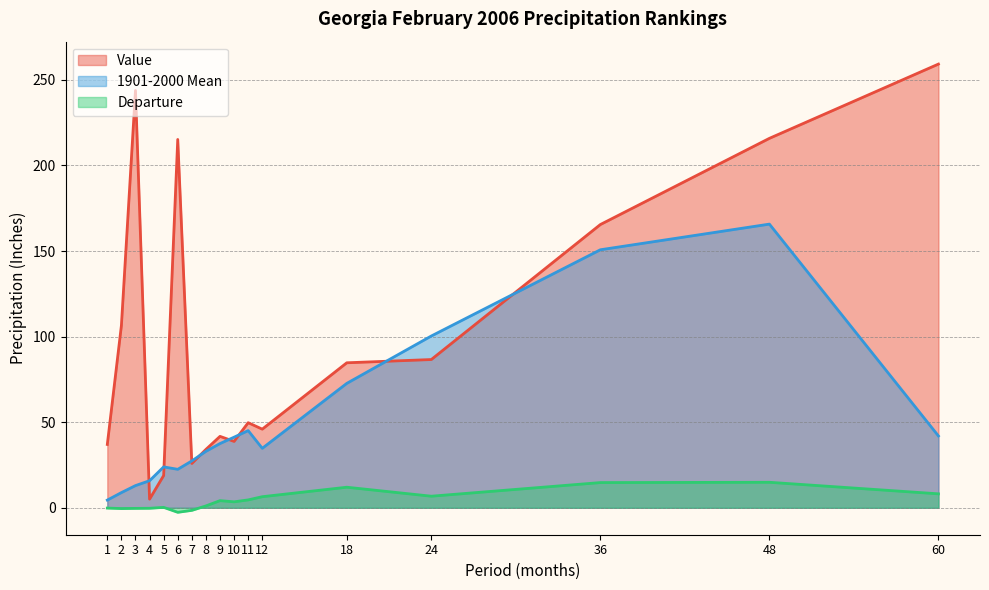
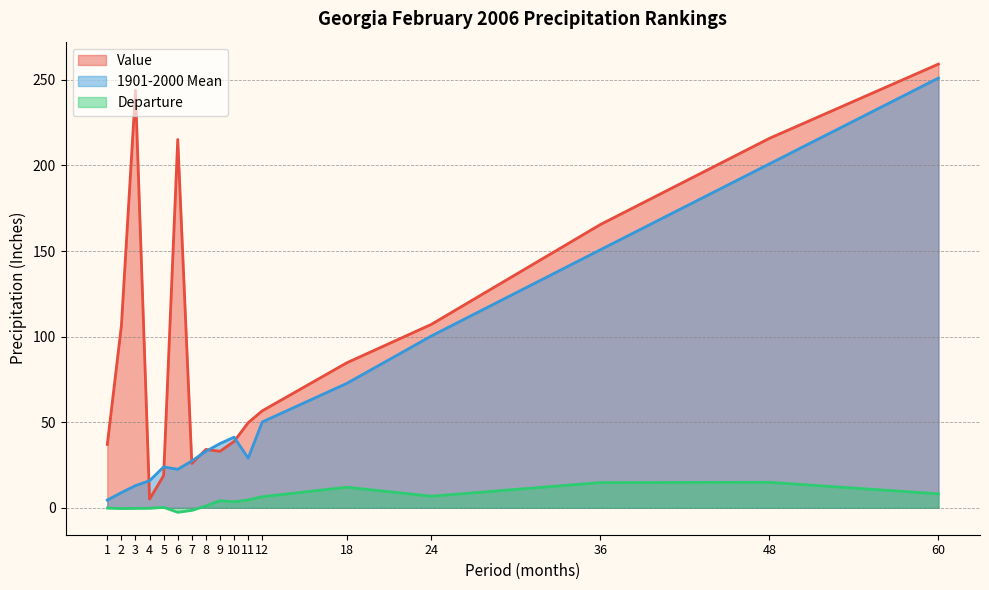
  {
    "Value": {
      "1": 37,
      "2": 106,
      "4": 5,
      "5": 19,
      "6": 215,
      "7": 26,
-     "9": 42,
+     "9": 33,
      "10": 39,
      "11": 50,
-     "12": 46,
+     "12": 57,
      "18": 85,
-     "24": 87,
+     "24": 107,
      "36": 166,
      "48": 216,
      "60": 259
    },
    "1901-2000 Mean": {
      "1": 5,
      "2": 9,
      "3": 13,
      "4": 16,
      "5": 24,
      "6": 22,
      "7": 27,
      "9": 38,
      "10": 41,
-     "11": 45,
-     "12": 35,
+     "11": 29,
+     "12": 50,
      "18": 73,
      "24": 100,
      "36": 151,
-     "48": 166,
-     "60": 42
+     "48": 201,
+     "60": 251
    }
  }
